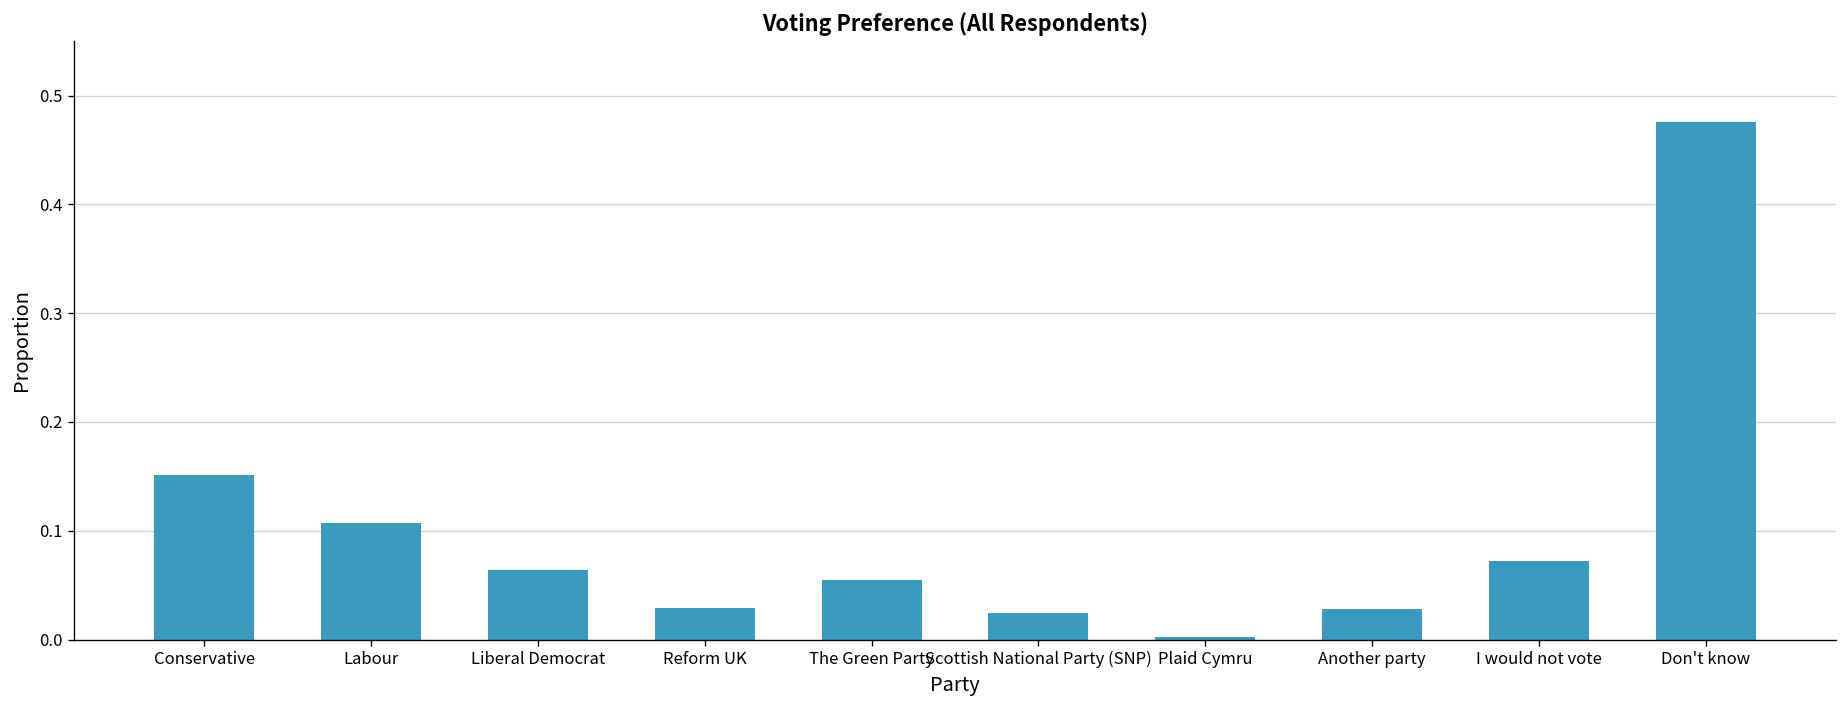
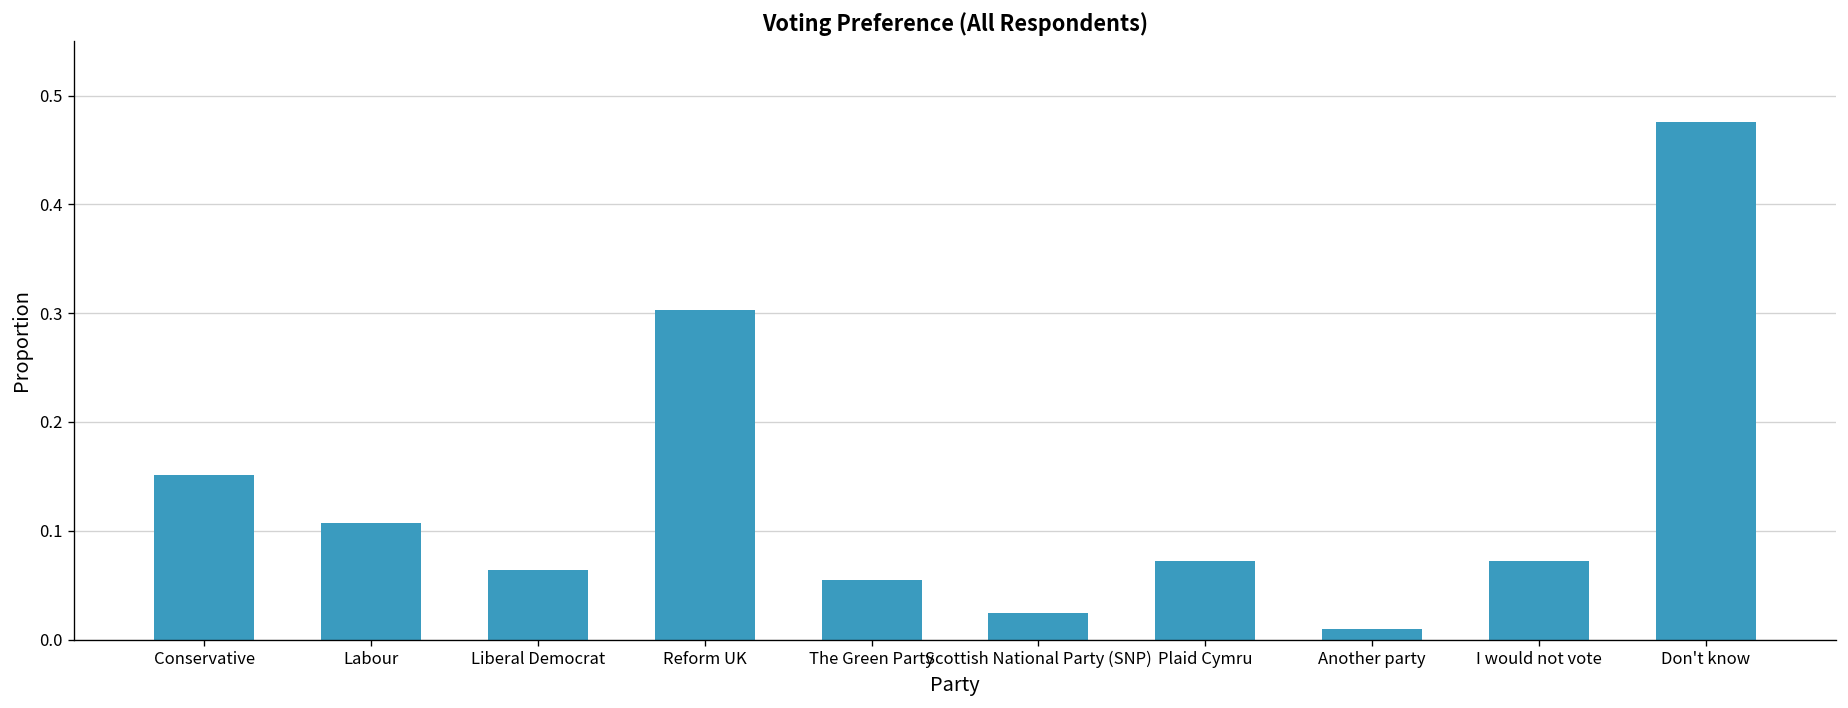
  {
    "Conservative": 0.15,
    "Labour": 0.11,
    "Liberal Democrat": 0.06,
-   "Reform UK": 0.03,
+   "Reform UK": 0.30,
    "The Green Party": 0.06,
    "Scottish National Party (SNP)": 0.02,
-   "Plaid Cymru": 0.00,
-   "Another party": 0.03,
+   "Plaid Cymru": 0.07,
+   "Another party": 0.01,
    "I would not vote": 0.07,
    "Don't know": 0.48
  }
